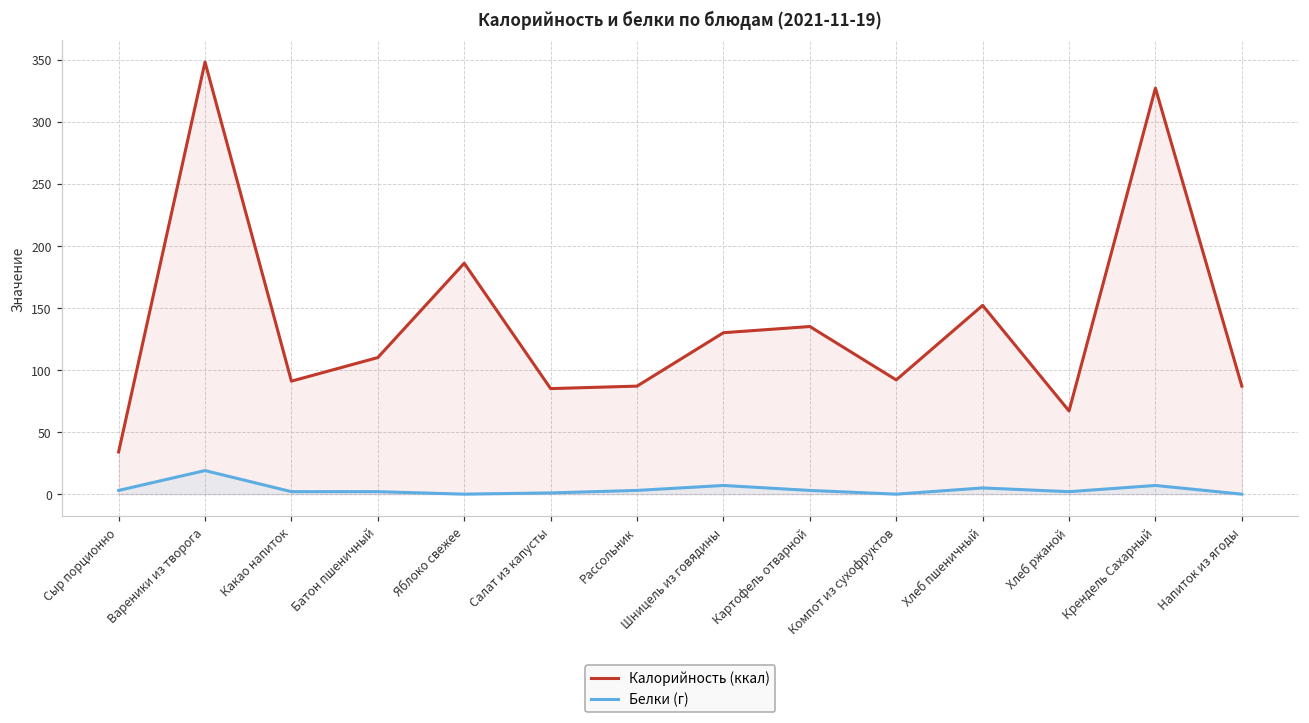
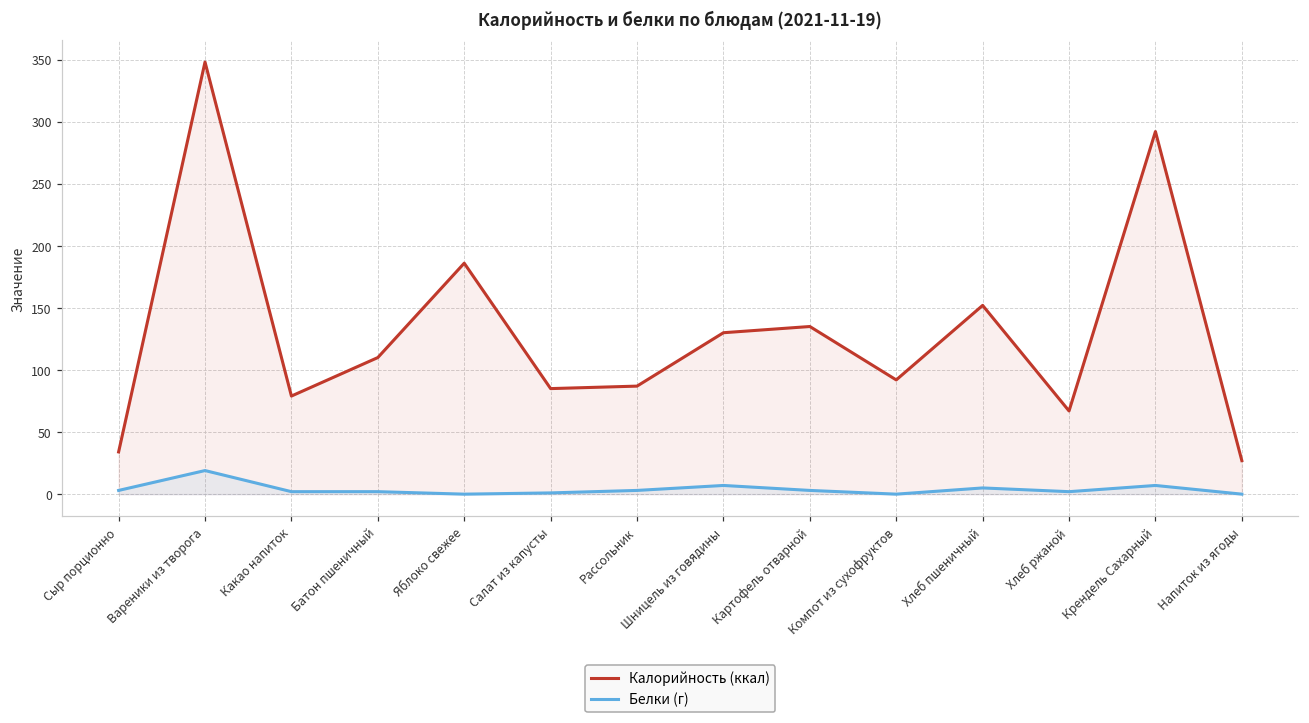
  {
    "Калорийность (ккал)": {
      "Сыр порционно": 34,
      "Вареники из творога": 348,
-     "Какао напиток": 91,
+     "Какао напиток": 79,
      "Батон пшеничный": 110,
      "Яблоко свежее": 186,
      "Салат из капусты": 85,
      "Рассольник": 87,
      "Шницель из говядины": 130,
      "Картофель отварной": 135,
      "Компот из сухофруктов": 92,
      "Хлеб пшеничный": 152,
      "Хлеб ржаной": 67,
-     "Крендель Сахарный": 327,
-     "Напиток из ягоды": 87
+     "Крендель Сахарный": 292,
+     "Напиток из ягоды": 27
    },
    "Белки (г)": {
      "Сыр порционно": 3,
      "Вареники из творога": 19,
      "Какао напиток": 2,
      "Батон пшеничный": 2,
      "Яблоко свежее": 0,
      "Салат из капусты": 1,
      "Рассольник": 3,
      "Шницель из говядины": 7,
      "Картофель отварной": 3,
      "Компот из сухофруктов": 0,
      "Хлеб пшеничный": 5,
      "Хлеб ржаной": 2,
      "Крендель Сахарный": 7,
      "Напиток из ягоды": 0
    }
  }
